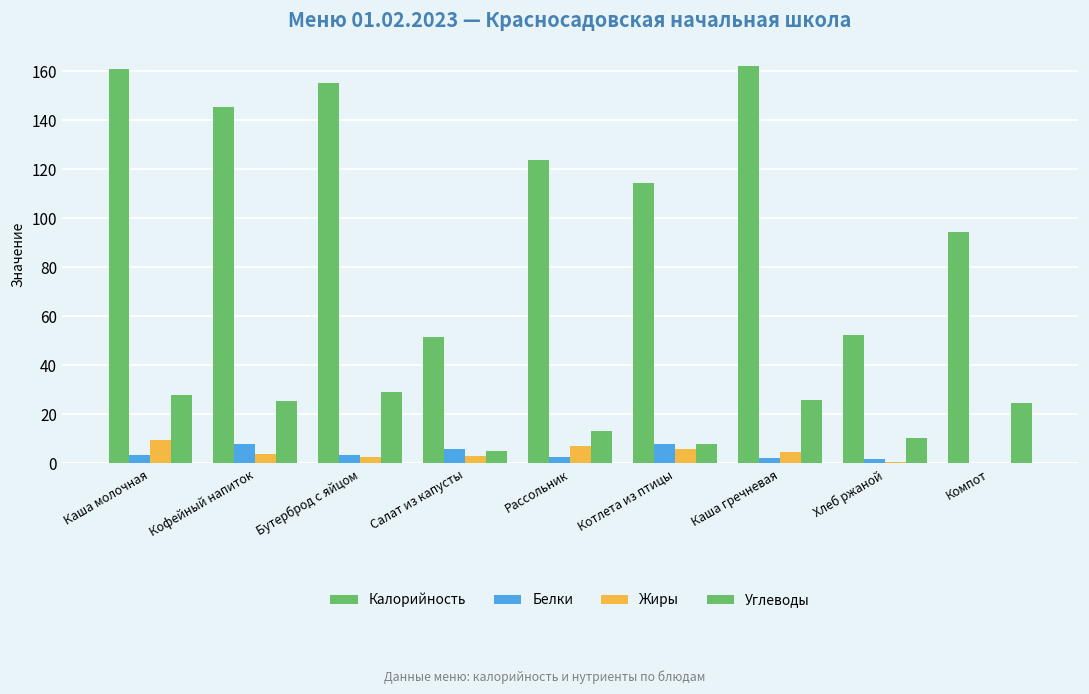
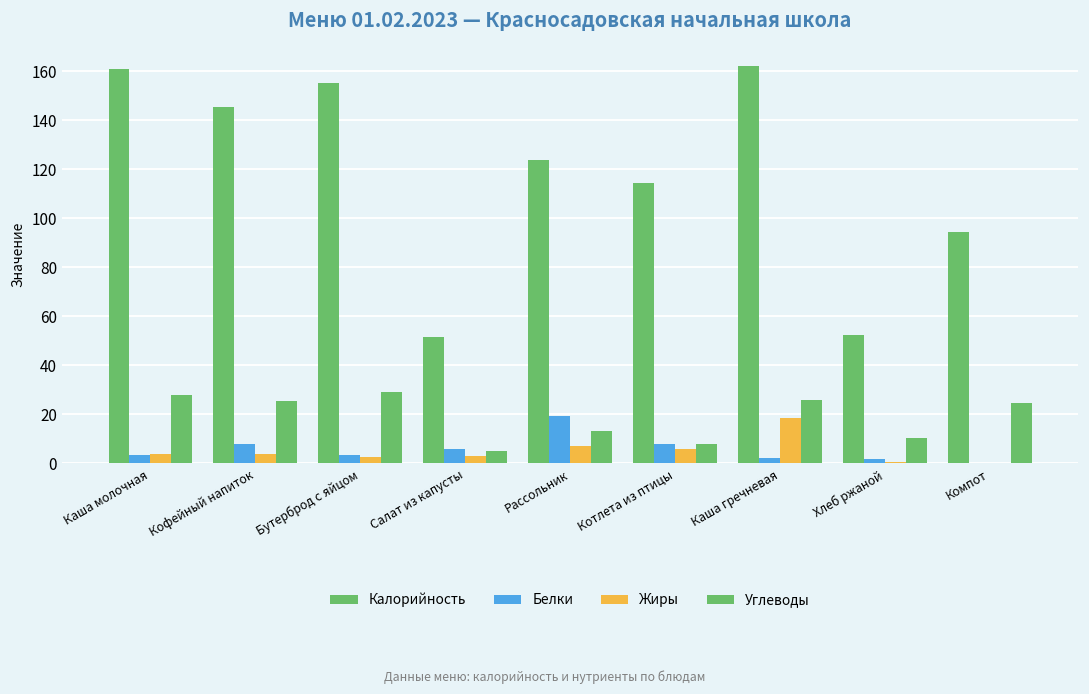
  {
    "Белки": {
      "Каша молочная": 3,
      "Кофейный напиток": 8,
      "Бутерброд с яйцом": 4,
      "Салат из капусты": 6,
-     "Рассольник": 3,
+     "Рассольник": 19,
      "Котлета из птицы": 8,
      "Каша гречневая": 2,
      "Хлеб ржаной": 2
    },
    "Жиры": {
-     "Каша молочная": 9,
+     "Каша молочная": 4,
      "Кофейный напиток": 4,
      "Бутерброд с яйцом": 3,
      "Салат из капусты": 3,
      "Рассольник": 7,
      "Котлета из птицы": 6,
-     "Каша гречневая": 5,
+     "Каша гречневая": 18,
      "Компот": 0
    }
  }
